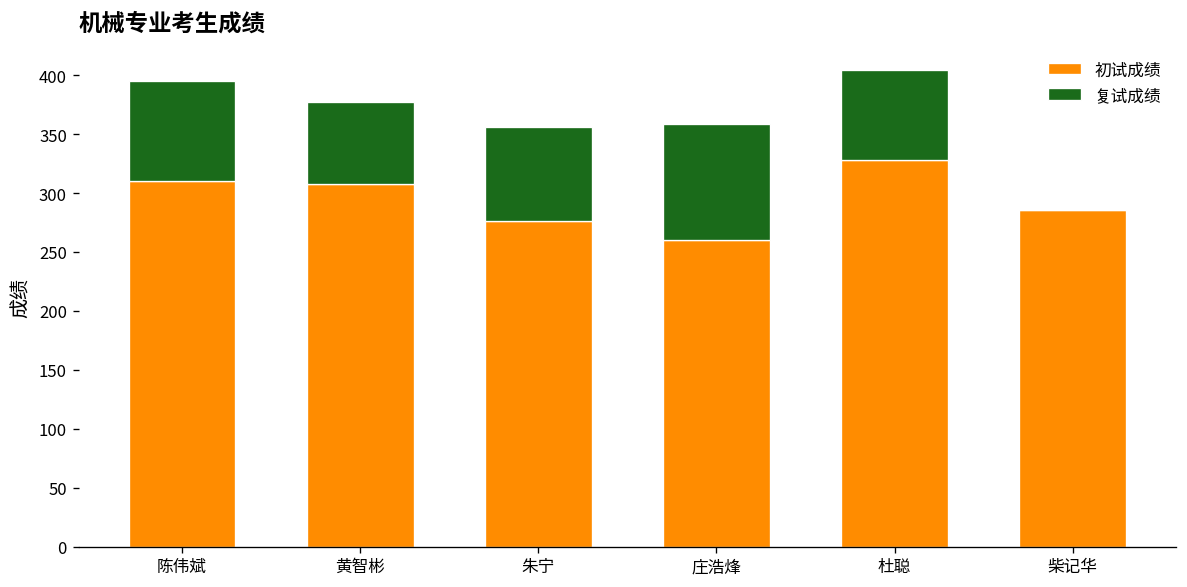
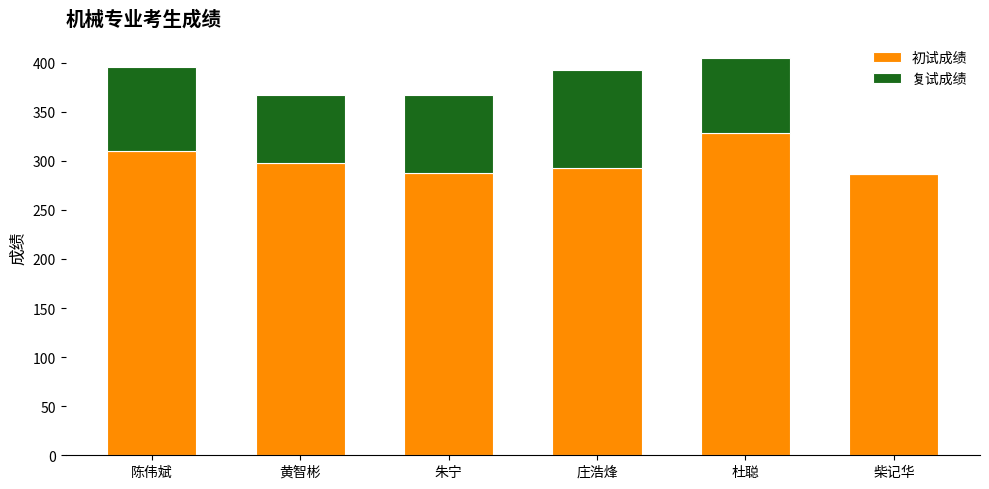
  {
    "初试成绩": {
      "陈伟斌": 310,
-     "黄智彬": 310,
-     "朱宁": 280,
-     "庄浩烽": 260,
+     "黄智彬": 300,
+     "朱宁": 290,
+     "庄浩烽": 290,
      "杜聪": 330,
      "柴记华": 290
    },
    "复试成绩": {
      "陈伟斌": 90,
      "黄智彬": 70,
      "朱宁": 80,
      "庄浩烽": 100,
      "杜聪": 80,
      "柴记华": 0
    }
  }
